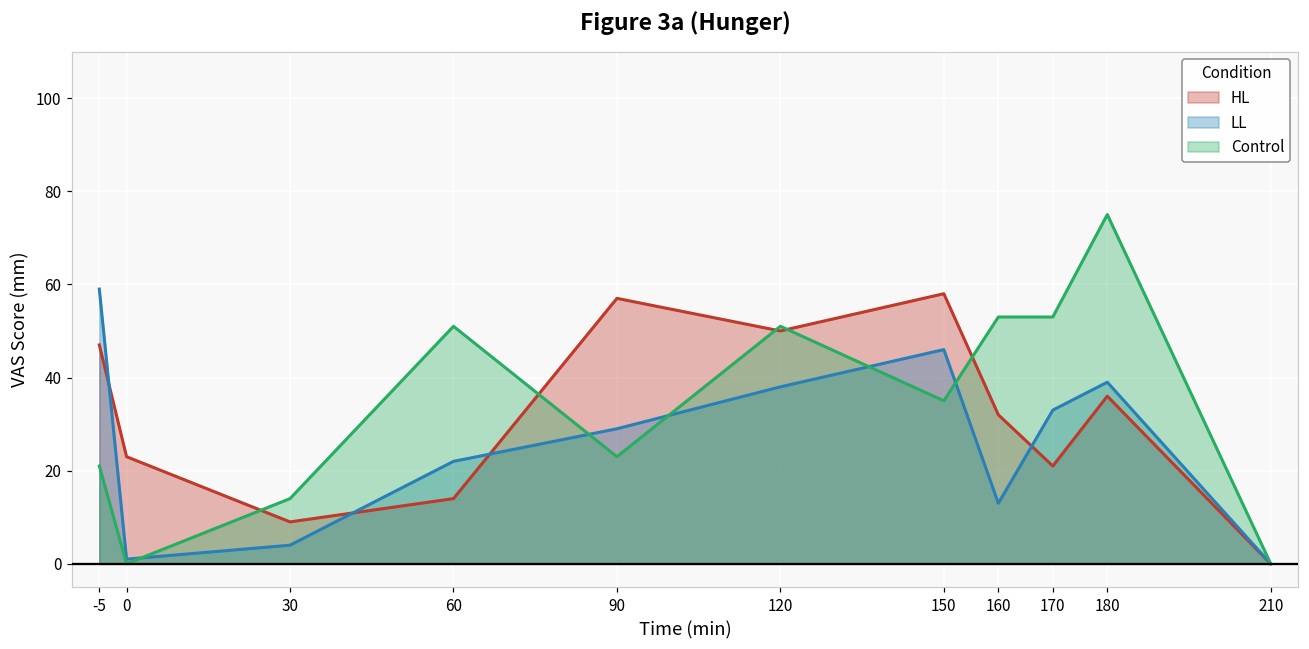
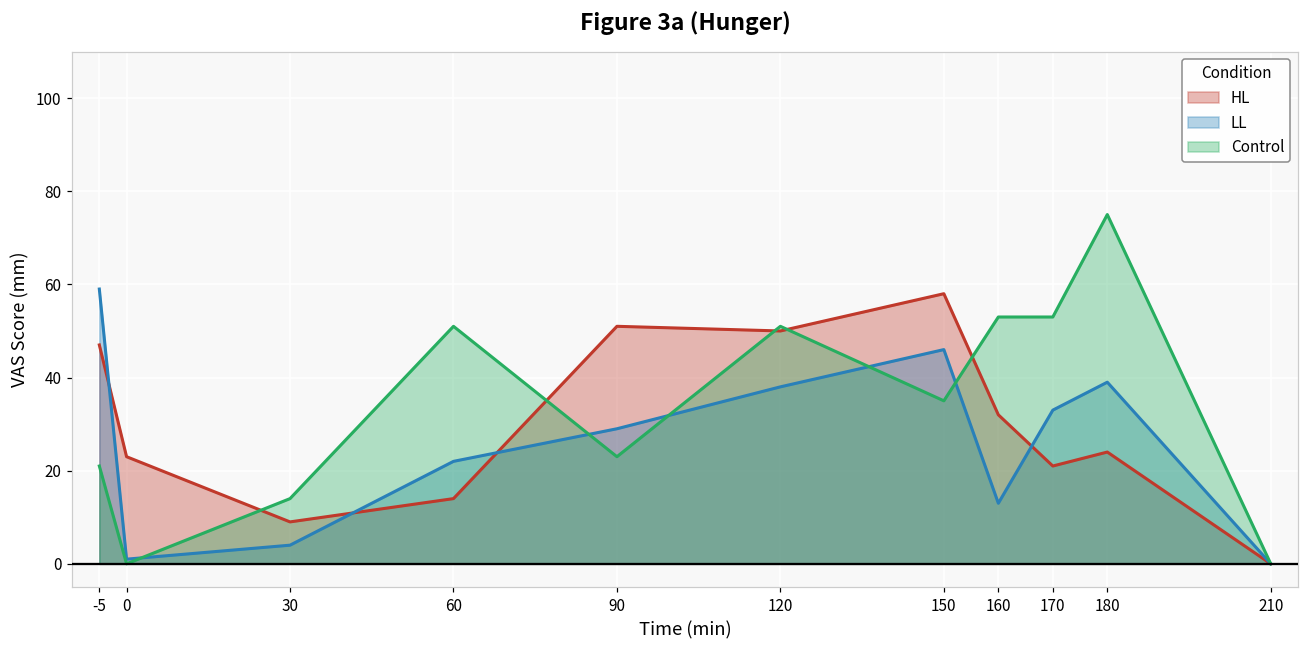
  {
    "HL": {
      "-5": 47,
      "0": 23,
      "30": 9,
      "60": 14,
-     "90": 57,
+     "90": 51,
      "120": 50,
      "150": 58,
      "160": 32,
      "170": 21,
-     "180": 36
+     "180": 24
    }
  }
